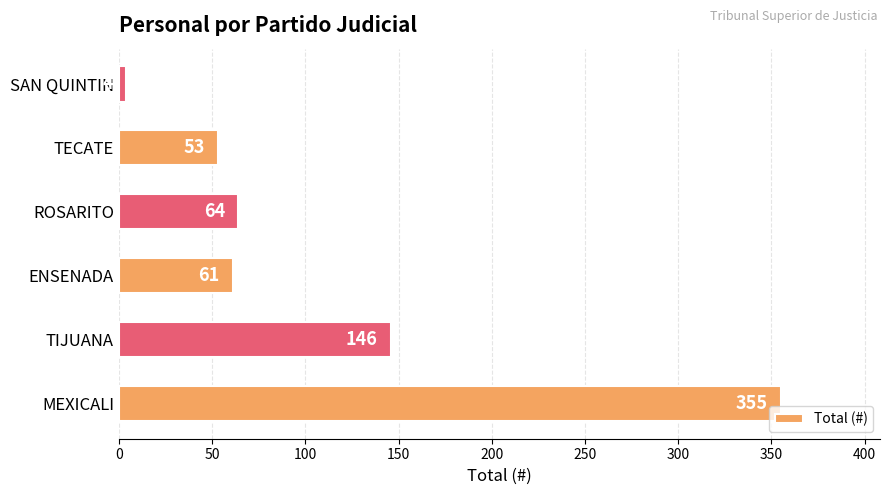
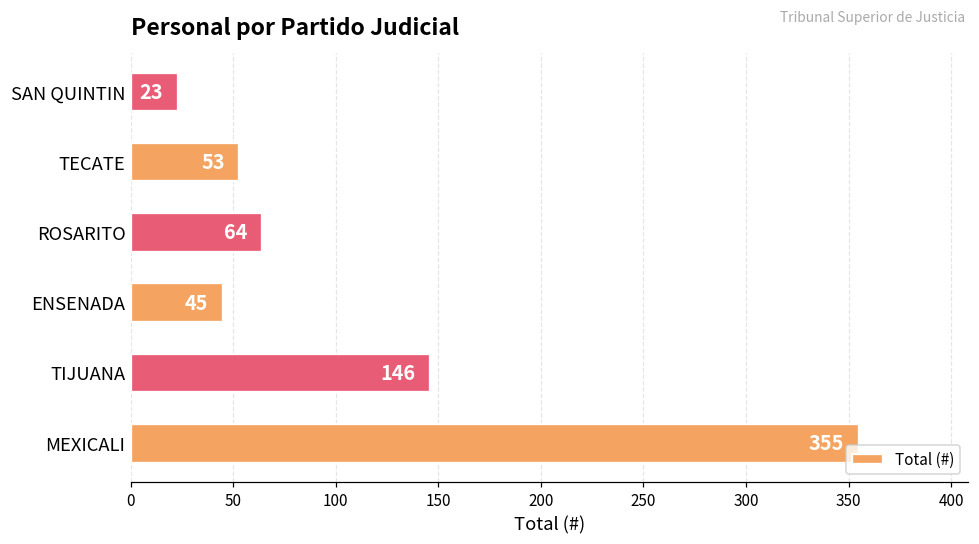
  {
-   "SAN QUINTIN": 4,
+   "SAN QUINTIN": 23,
    "TECATE": 53,
    "ROSARITO": 64,
-   "ENSENADA": 61,
+   "ENSENADA": 45,
    "TIJUANA": 146,
    "MEXICALI": 355
  }
